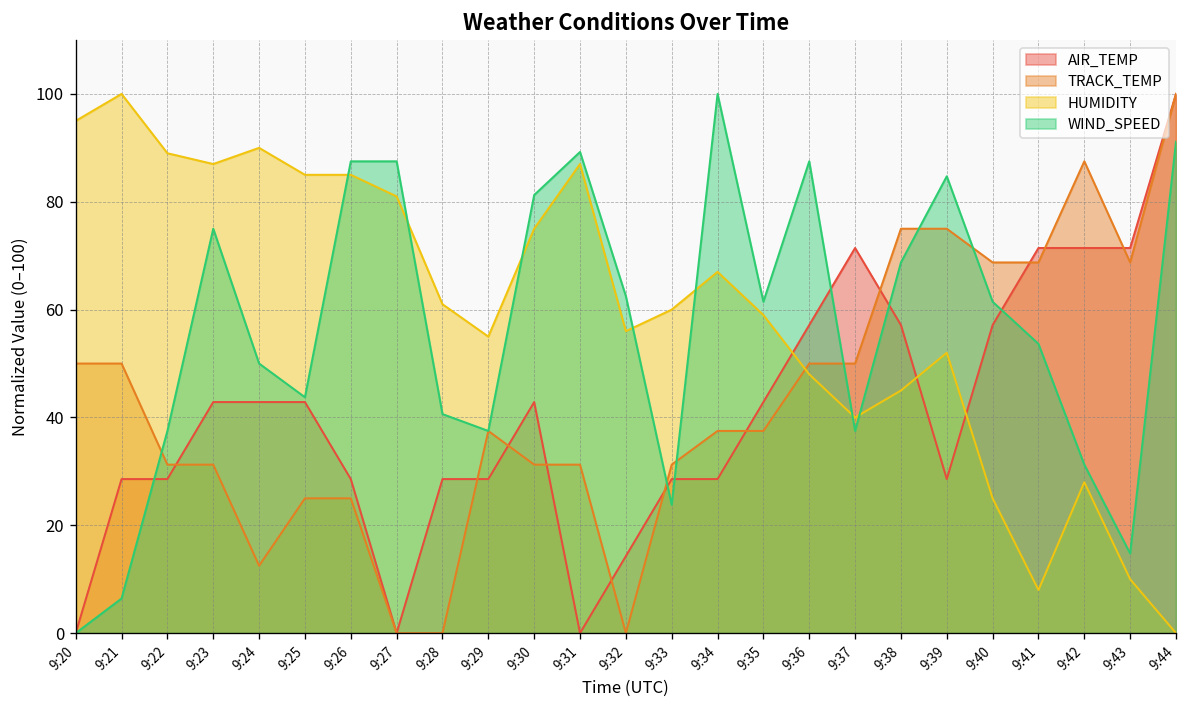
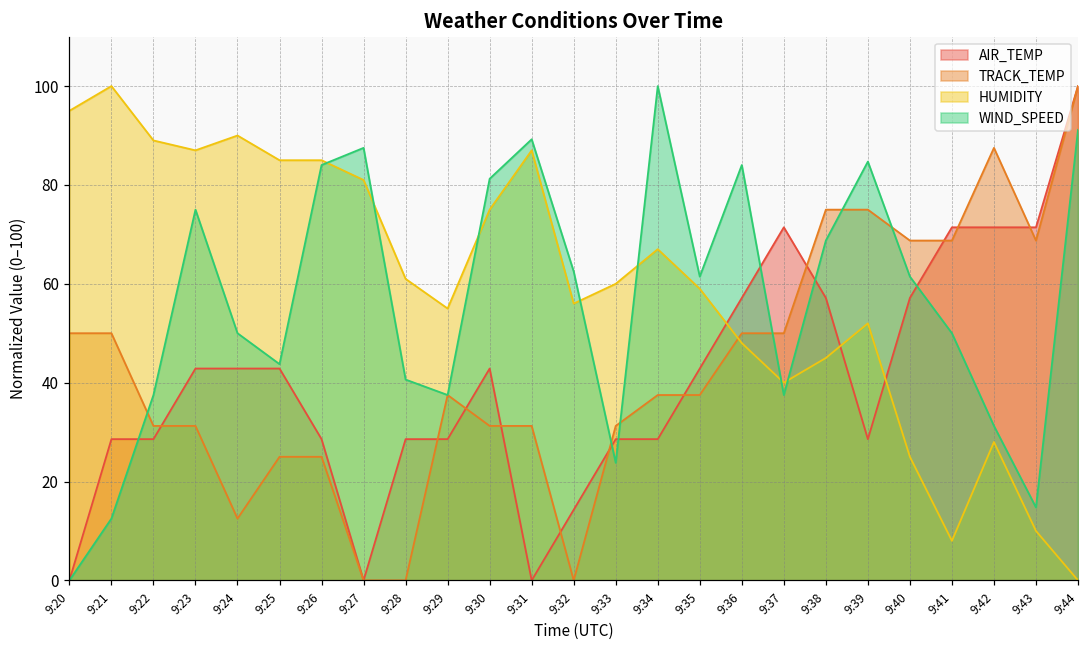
  {
    "WIND_SPEED": {
-     "9:21": 6,
+     "9:21": 12,
      "9:22": 38,
      "9:23": 75,
      "9:24": 50,
      "9:25": 44,
-     "9:26": 88,
+     "9:26": 84,
      "9:27": 88,
      "9:28": 41,
      "9:30": 81,
      "9:31": 89,
      "9:32": 63,
      "9:33": 24,
      "9:34": 100,
      "9:35": 61,
-     "9:36": 88,
+     "9:36": 84,
      "9:37": 38,
      "9:38": 69,
      "9:39": 85,
      "9:40": 61,
-     "9:41": 54,
+     "9:41": 50,
      "9:42": 31,
      "9:43": 15,
      "9:44": 91
    }
  }
